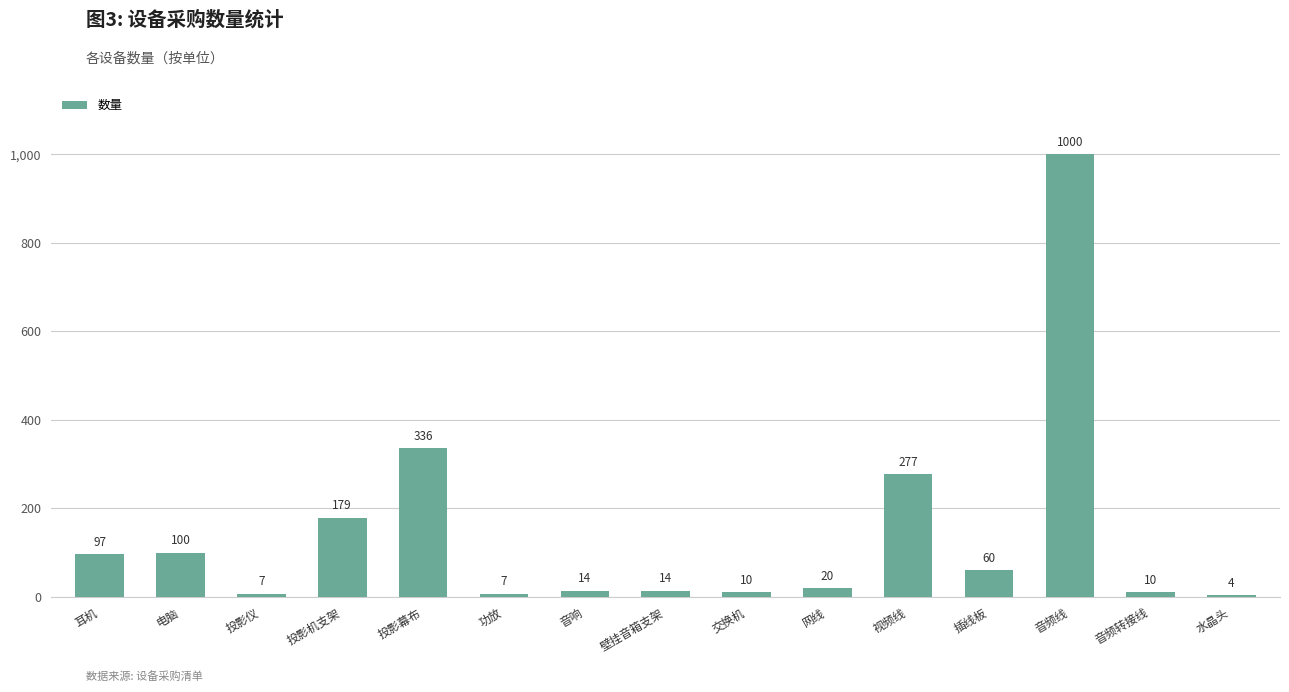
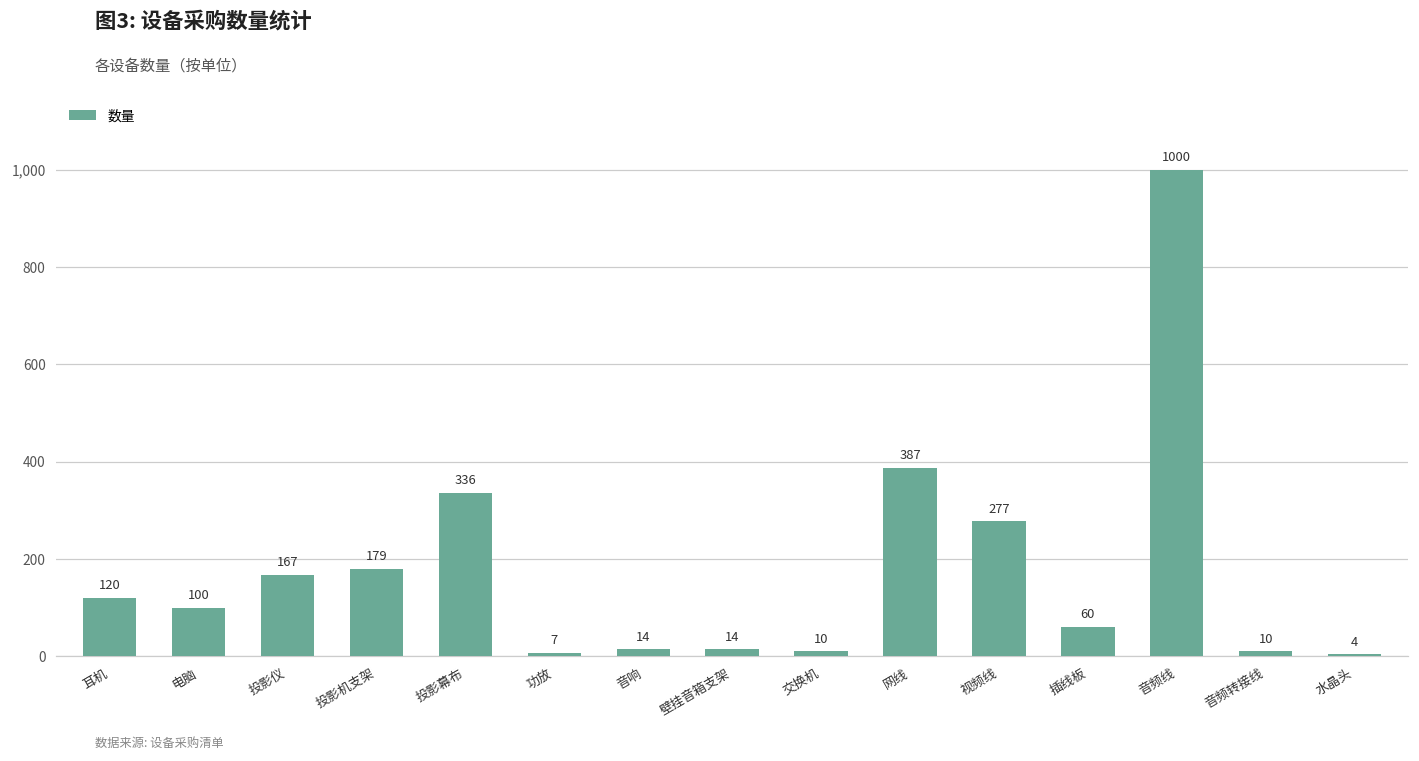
  {
-   "耳机": 97,
+   "耳机": 120,
    "电脑": 100,
-   "投影仪": 7,
+   "投影仪": 167,
    "投影机支架": 179,
    "投影幕布": 336,
    "功放": 7,
    "音响": 14,
    "壁挂音箱支架": 14,
    "交换机": 10,
-   "网线": 20,
+   "网线": 387,
    "视频线": 277,
    "插线板": 60,
    "音频线": 1000,
    "音频转接线": 10,
    "水晶头": 4
  }
